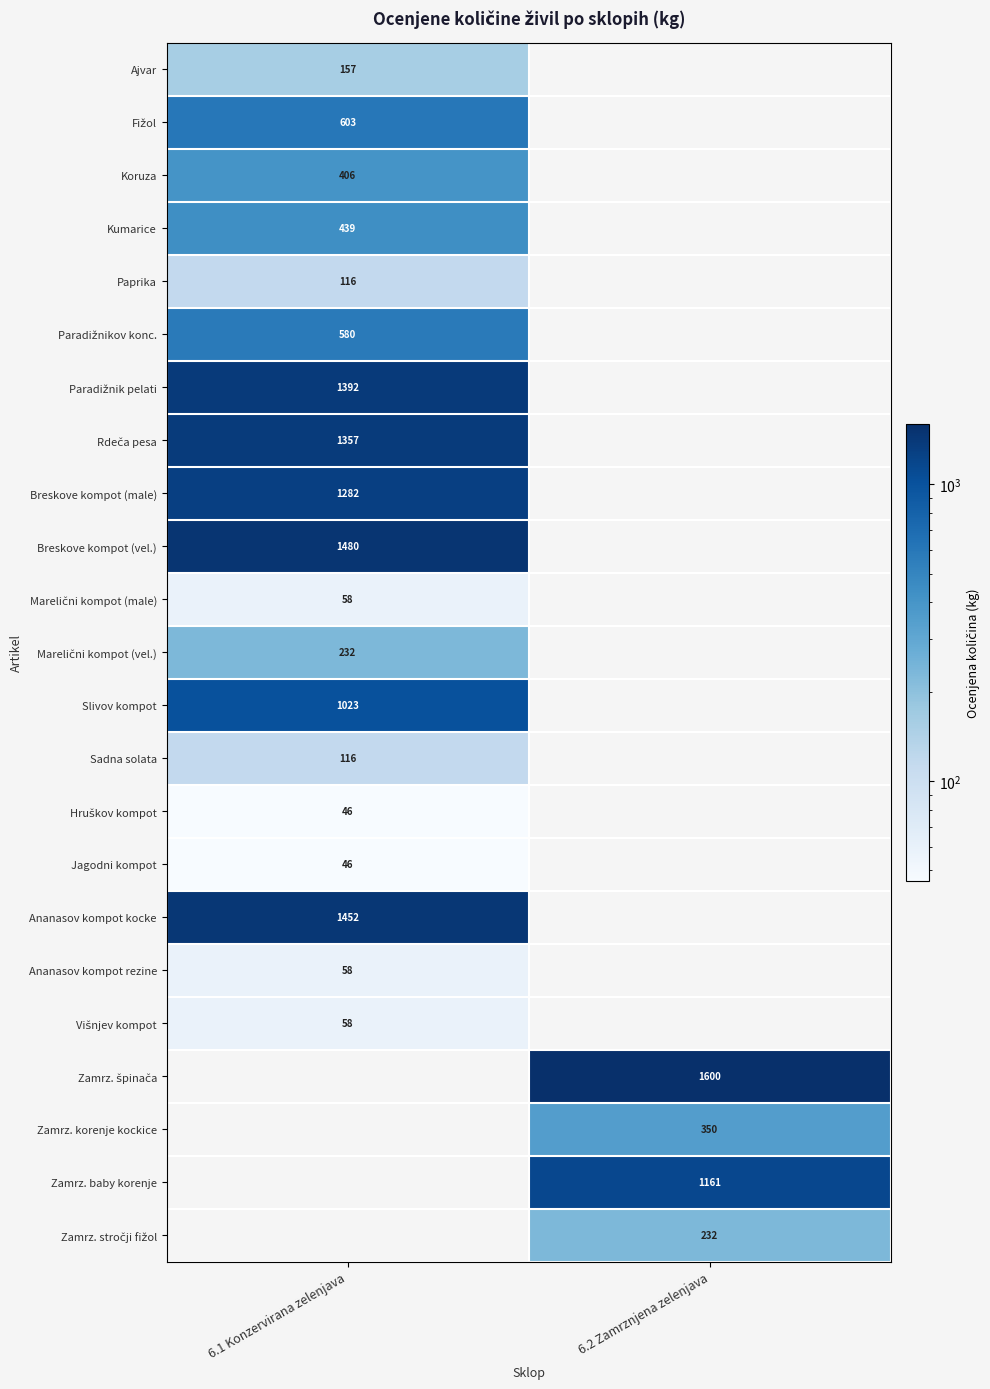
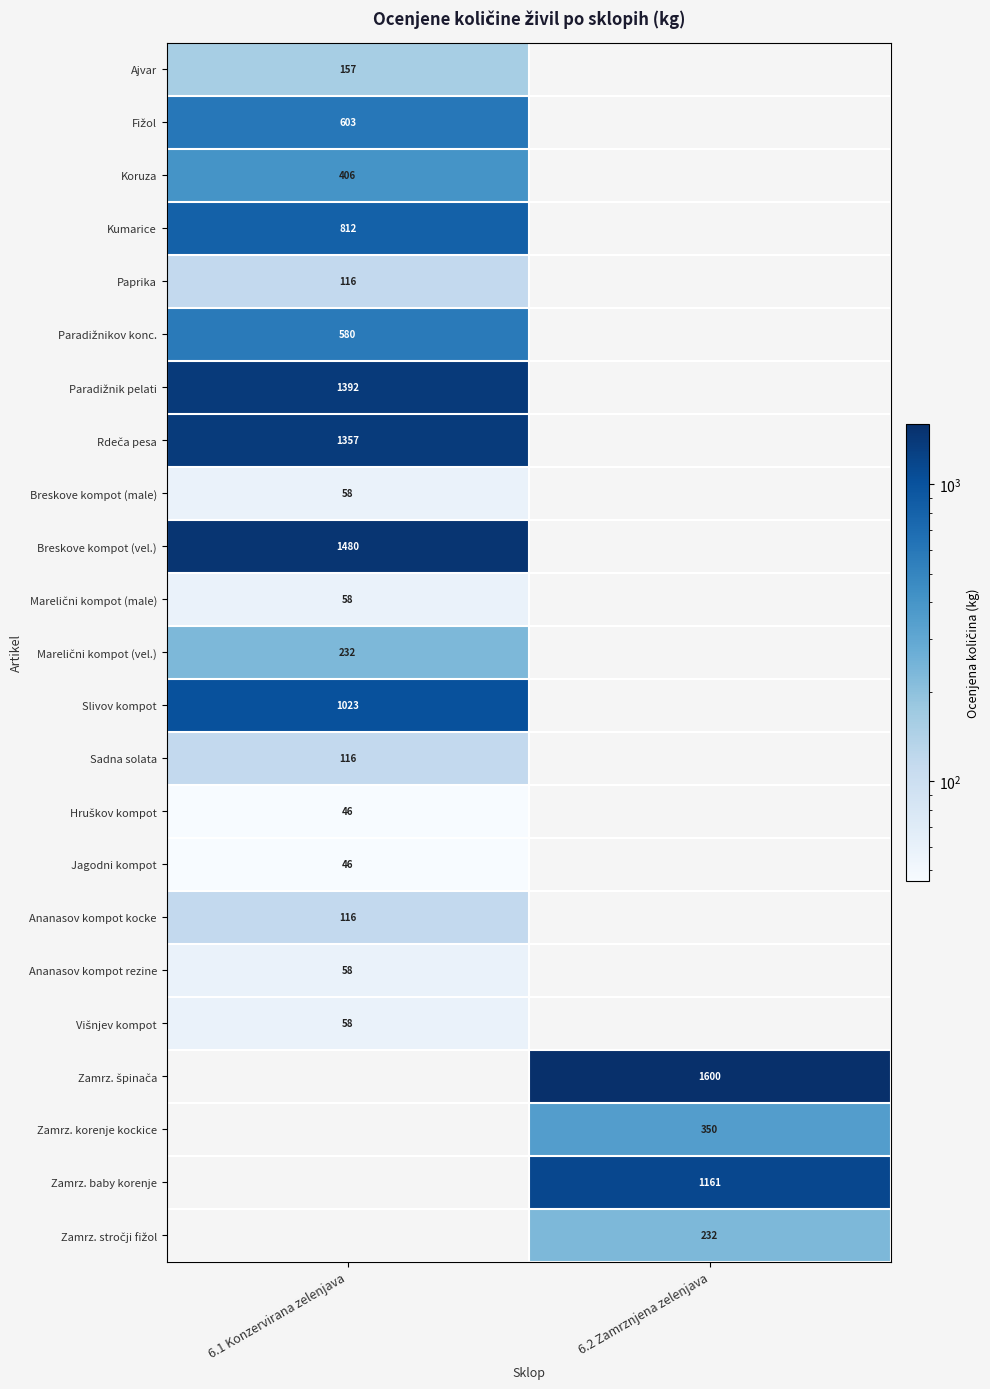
  {
    "Ajvar": {
      "6.1 Konzervirana zelenjava": 157
    },
    "Fižol": {
      "6.1 Konzervirana zelenjava": 603
    },
    "Koruza": {
      "6.1 Konzervirana zelenjava": 406
    },
    "Kumarice": {
-     "6.1 Konzervirana zelenjava": 439
+     "6.1 Konzervirana zelenjava": 812
    },
    "Paprika": {
      "6.1 Konzervirana zelenjava": 116
    },
    "Paradižnikov konc.": {
      "6.1 Konzervirana zelenjava": 580
    },
    "Paradižnik pelati": {
      "6.1 Konzervirana zelenjava": 1392
    },
    "Rdeča pesa": {
      "6.1 Konzervirana zelenjava": 1357
    },
    "Breskove kompot (male)": {
-     "6.1 Konzervirana zelenjava": 1282
+     "6.1 Konzervirana zelenjava": 58
    },
    "Breskove kompot (vel.)": {
      "6.1 Konzervirana zelenjava": 1480
    },
    "Marelični kompot (male)": {
      "6.1 Konzervirana zelenjava": 58
    },
    "Marelični kompot (vel.)": {
      "6.1 Konzervirana zelenjava": 232
    },
    "Slivov kompot": {
      "6.1 Konzervirana zelenjava": 1023
    },
    "Sadna solata": {
      "6.1 Konzervirana zelenjava": 116
    },
    "Hruškov kompot": {
      "6.1 Konzervirana zelenjava": 46
    },
    "Jagodni kompot": {
      "6.1 Konzervirana zelenjava": 46
    },
    "Ananasov kompot kocke": {
-     "6.1 Konzervirana zelenjava": 1452
+     "6.1 Konzervirana zelenjava": 116
    },
    "Ananasov kompot rezine": {
      "6.1 Konzervirana zelenjava": 58
    },
    "Višnjev kompot": {
      "6.1 Konzervirana zelenjava": 58
    },
    "Zamrz. špinača": {
      "6.2 Zamrznjena zelenjava": 1600
    },
    "Zamrz. korenje kockice": {
      "6.2 Zamrznjena zelenjava": 350
    },
    "Zamrz. baby korenje": {
      "6.2 Zamrznjena zelenjava": 1161
    },
    "Zamrz. stročji fižol": {
      "6.2 Zamrznjena zelenjava": 232
    }
  }
